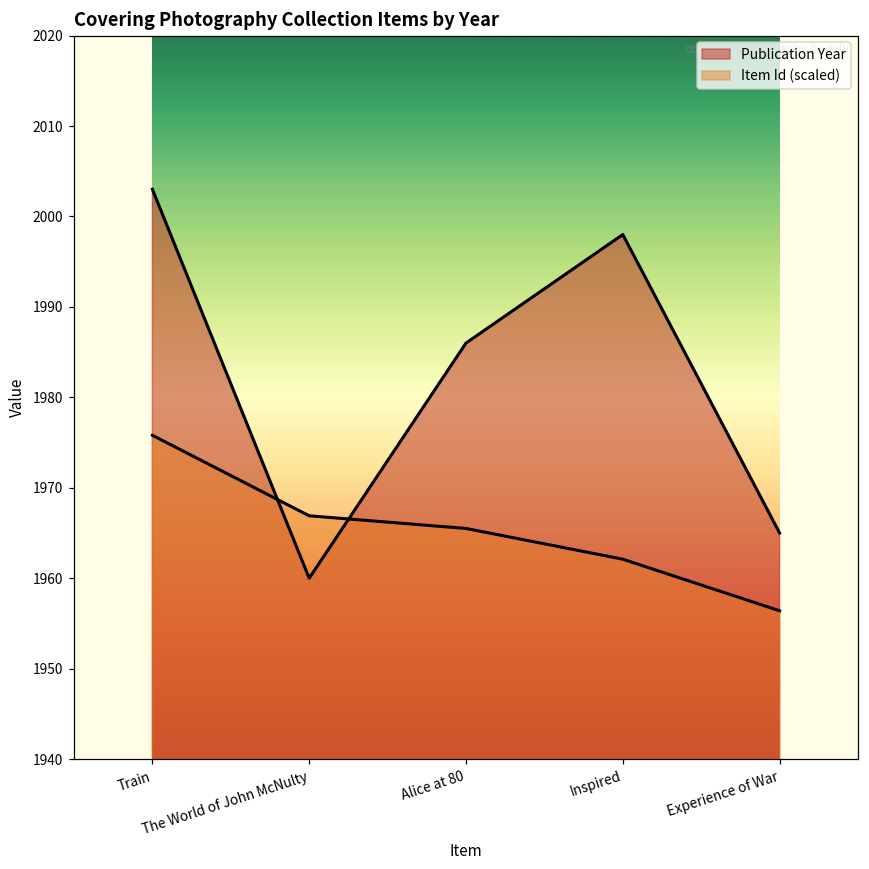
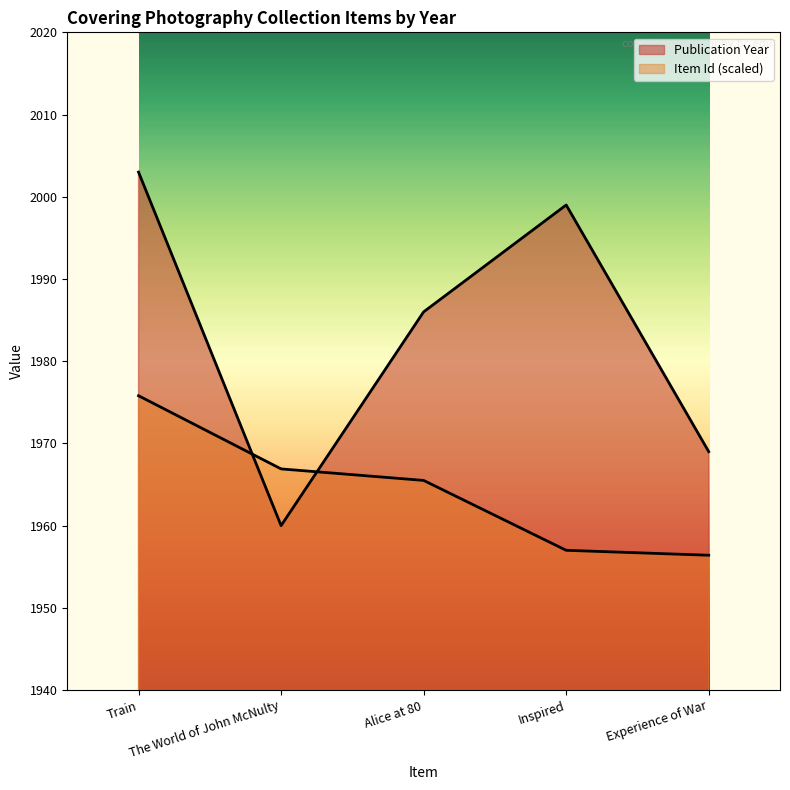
  {
    "Publication Year": {
      "Train": 2003,
      "The World of John McNulty": 1960,
      "Alice at 80": 1986,
-     "Inspired": 1998,
-     "Experience of War": 1965
+     "Inspired": 1999,
+     "Experience of War": 1969
    },
    "Item Id (scaled)": {
      "Train": 1976,
      "The World of John McNulty": 1967,
      "Alice at 80": 1966,
-     "Inspired": 1962,
+     "Inspired": 1957,
      "Experience of War": 1956
    }
  }
